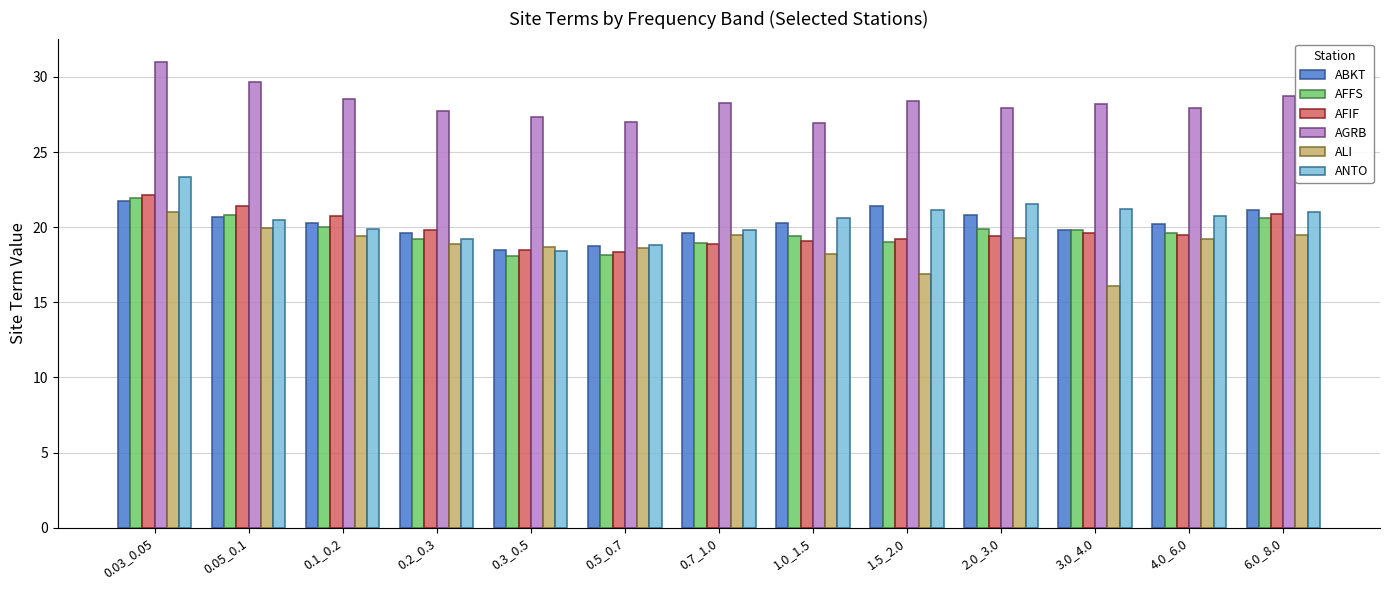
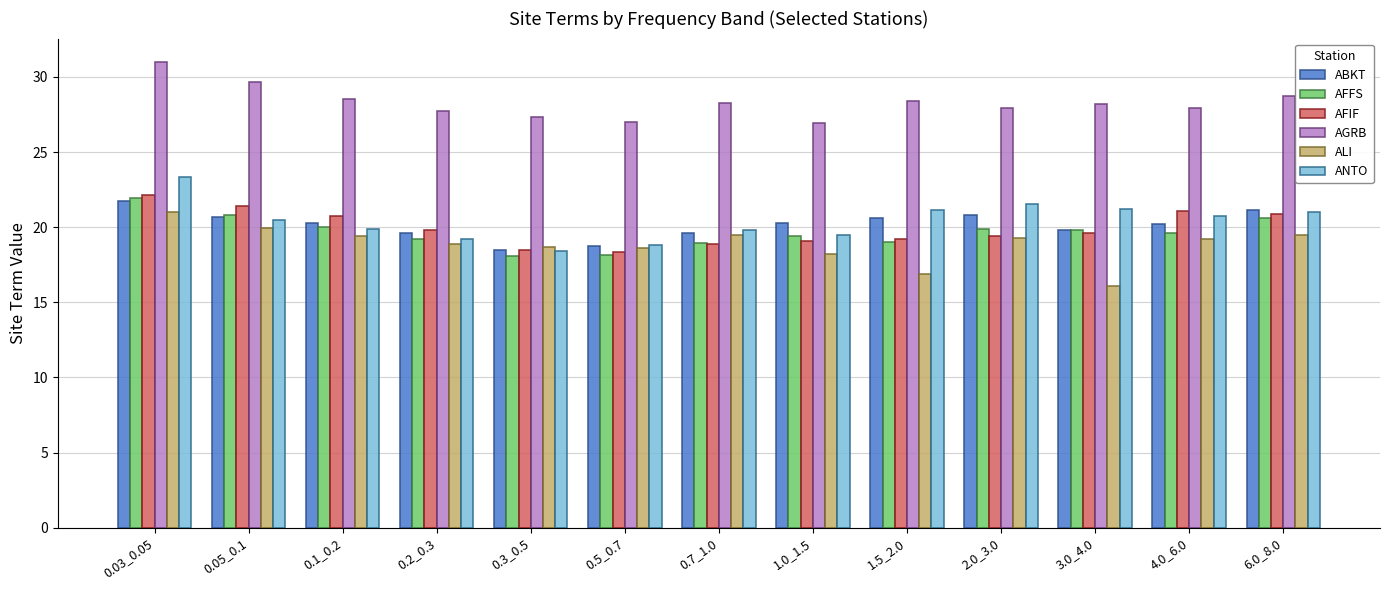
  {
    "ABKT": {
      "0.03_0.05": 21.7,
      "0.05_0.1": 20.7,
      "0.1_0.2": 20.3,
      "0.2_0.3": 19.6,
      "0.3_0.5": 18.5,
      "0.5_0.7": 18.7,
      "0.7_1.0": 19.6,
      "1.0_1.5": 20.3,
-     "1.5_2.0": 21.4,
+     "1.5_2.0": 20.6,
      "2.0_3.0": 20.8,
      "3.0_4.0": 19.8,
      "4.0_6.0": 20.2,
      "6.0_8.0": 21.1
    },
    "AFFS": {
      "0.03_0.05": 22.0,
      "0.05_0.1": 20.8,
      "0.1_0.2": 20.0,
      "0.2_0.3": 19.2,
      "0.3_0.5": 18.1,
      "0.5_0.7": 18.2,
      "0.7_1.0": 19.0,
      "1.0_1.5": 19.4,
      "1.5_2.0": 19.0,
      "2.0_3.0": 19.9,
      "3.0_4.0": 19.8,
      "4.0_6.0": 19.6,
      "6.0_8.0": 20.6
    },
    "AFIF": {
      "0.03_0.05": 22.2,
      "0.05_0.1": 21.4,
      "0.1_0.2": 20.8,
      "0.2_0.3": 19.8,
      "0.3_0.5": 18.5,
      "0.5_0.7": 18.3,
      "0.7_1.0": 18.9,
      "1.0_1.5": 19.1,
      "1.5_2.0": 19.2,
      "2.0_3.0": 19.4,
      "3.0_4.0": 19.6,
-     "4.0_6.0": 19.5,
+     "4.0_6.0": 21.1,
      "6.0_8.0": 20.9
    },
    "AGRB": {
      "0.03_0.05": 31.0,
      "0.05_0.1": 29.7,
      "0.1_0.2": 28.5,
      "0.2_0.3": 27.7,
      "0.3_0.5": 27.3,
      "0.5_0.7": 27.0,
      "0.7_1.0": 28.2,
      "1.0_1.5": 27.0,
      "1.5_2.0": 28.4,
      "2.0_3.0": 27.9,
      "3.0_4.0": 28.2,
      "4.0_6.0": 28.0,
      "6.0_8.0": 28.8
    },
    "ALI": {
      "0.03_0.05": 21.0,
      "0.05_0.1": 19.9,
      "0.1_0.2": 19.4,
      "0.2_0.3": 18.9,
      "0.3_0.5": 18.7,
      "0.5_0.7": 18.6,
      "0.7_1.0": 19.5,
      "1.0_1.5": 18.2,
      "1.5_2.0": 16.9,
      "2.0_3.0": 19.3,
      "3.0_4.0": 16.1,
      "4.0_6.0": 19.2,
      "6.0_8.0": 19.5
    },
    "ANTO": {
      "0.03_0.05": 23.3,
      "0.05_0.1": 20.5,
      "0.1_0.2": 19.9,
      "0.2_0.3": 19.2,
      "0.3_0.5": 18.4,
      "0.5_0.7": 18.8,
      "0.7_1.0": 19.8,
-     "1.0_1.5": 20.6,
+     "1.0_1.5": 19.5,
      "1.5_2.0": 21.2,
      "2.0_3.0": 21.5,
      "3.0_4.0": 21.2,
      "4.0_6.0": 20.7,
      "6.0_8.0": 21.0
    }
  }
